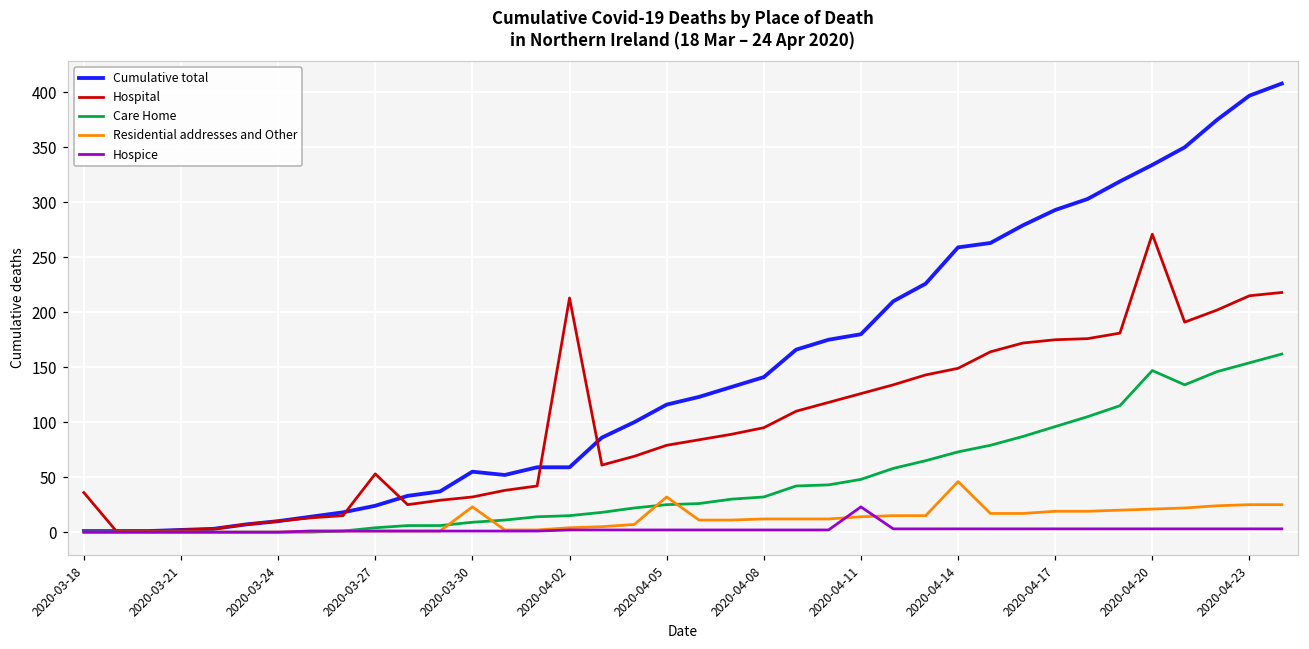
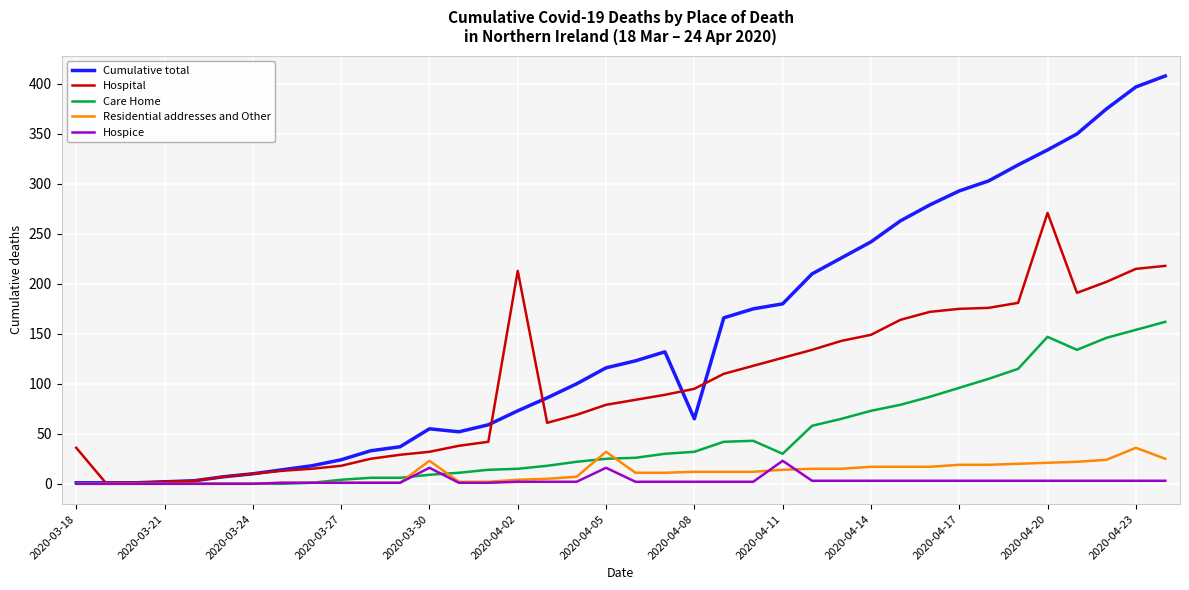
  {
    "Cumulative total": {
      "2020-03-27": 20,
      "2020-03-30": 60,
-     "2020-04-02": 60,
+     "2020-04-02": 70,
      "2020-04-05": 120,
-     "2020-04-08": 140,
+     "2020-04-08": 70,
      "2020-04-11": 180,
-     "2020-04-14": 260,
+     "2020-04-14": 240,
      "2020-04-17": 290,
      "2020-04-20": 330,
      "2020-04-23": 400
    },
    "Hospital": {
      "2020-03-18": 40,
-     "2020-03-27": 50,
+     "2020-03-27": 20,
      "2020-03-30": 30,
      "2020-04-02": 210,
      "2020-04-05": 80,
      "2020-04-08": 100,
      "2020-04-11": 130,
      "2020-04-14": 150,
      "2020-04-17": 180,
      "2020-04-20": 270,
      "2020-04-23": 220
    },
    "Care Home": {
      "2020-03-27": 0,
      "2020-03-30": 10,
      "2020-04-02": 20,
      "2020-04-05": 30,
      "2020-04-08": 30,
-     "2020-04-11": 50,
+     "2020-04-11": 30,
      "2020-04-14": 70,
      "2020-04-17": 100,
      "2020-04-20": 150,
      "2020-04-23": 150
    },
    "Residential addresses and Other": {
      "2020-03-30": 20,
      "2020-04-05": 30,
      "2020-04-08": 10,
      "2020-04-11": 10,
-     "2020-04-14": 50,
+     "2020-04-14": 20,
      "2020-04-17": 20,
      "2020-04-20": 20,
-     "2020-04-23": 30
+     "2020-04-23": 40
    },
    "Hospice": {
-     "2020-03-30": 0,
-     "2020-04-05": 0,
+     "2020-03-30": 20,
+     "2020-04-05": 20,
      "2020-04-08": 0,
      "2020-04-11": 20,
      "2020-04-14": 0,
      "2020-04-17": 0,
      "2020-04-20": 0,
      "2020-04-23": 0
    }
  }
